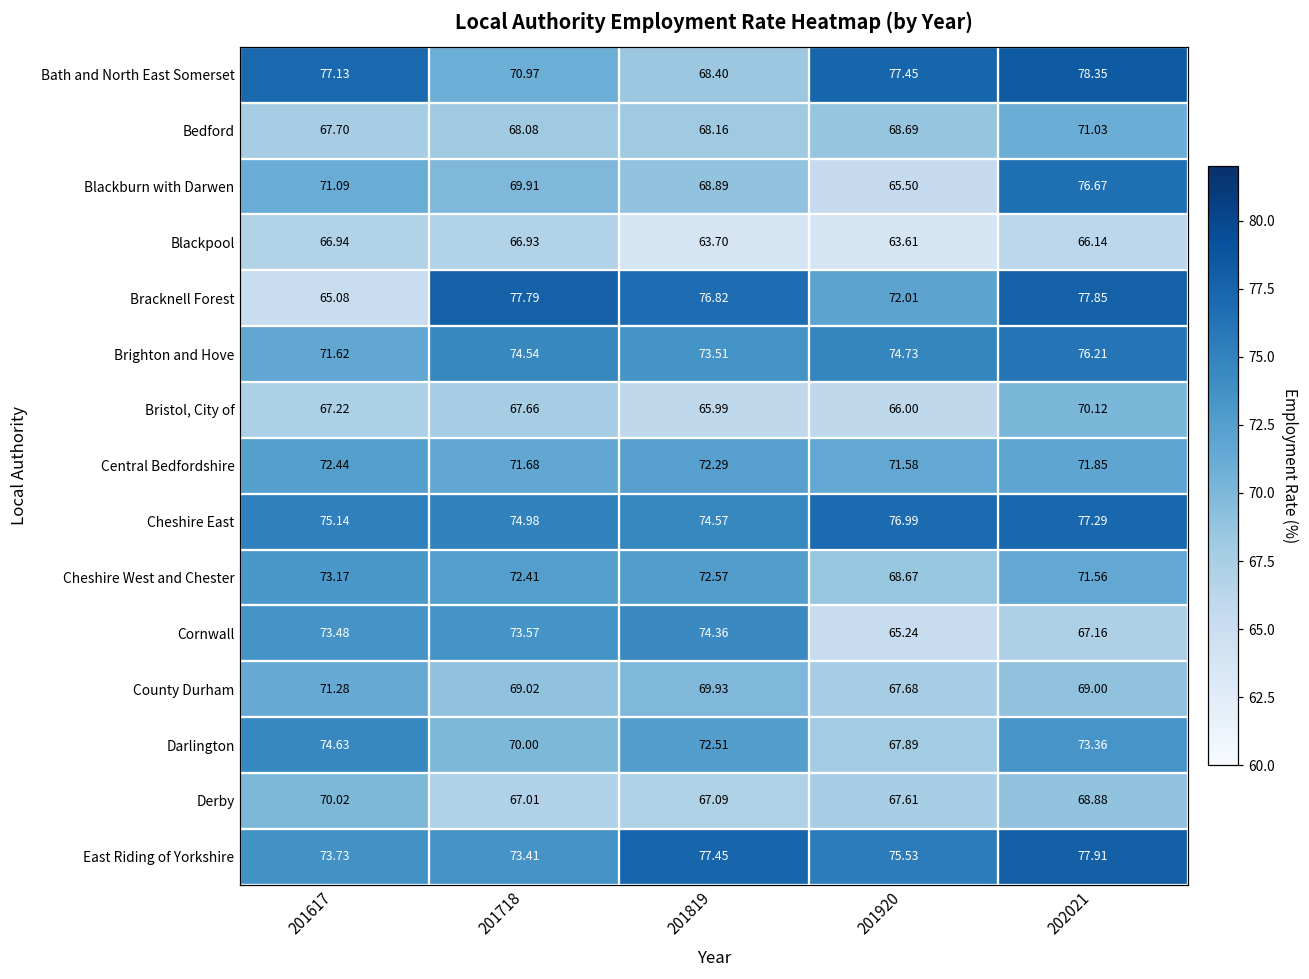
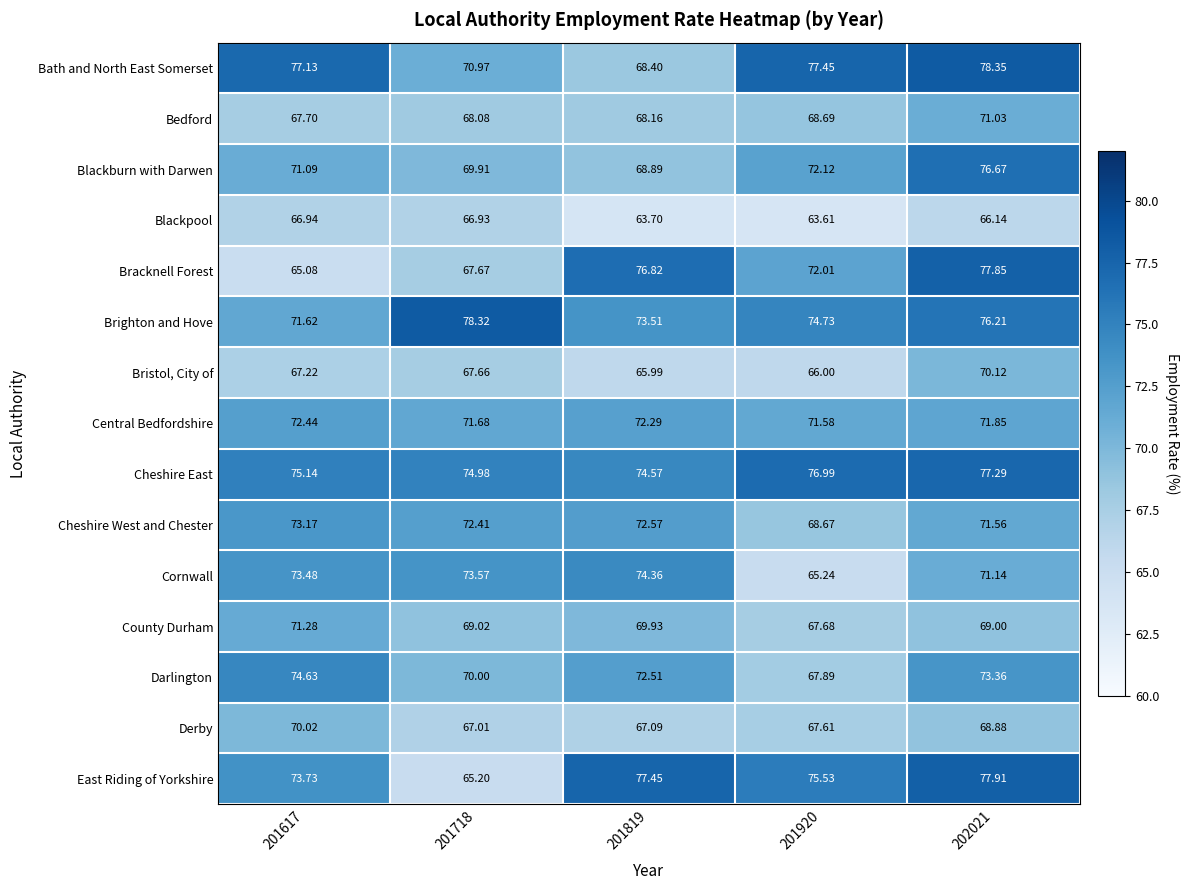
  {
    "Bath and North East Somerset": {
      "201617": 77.13,
      "201718": 70.97,
      "201819": 68.40,
      "201920": 77.45,
      "202021": 78.35
    },
    "Bedford": {
      "201617": 67.70,
      "201718": 68.08,
      "201819": 68.16,
      "201920": 68.69,
      "202021": 71.03
    },
    "Blackburn with Darwen": {
      "201617": 71.09,
      "201718": 69.91,
      "201819": 68.89,
-     "201920": 65.50,
+     "201920": 72.12,
      "202021": 76.67
    },
    "Blackpool": {
      "201617": 66.94,
      "201718": 66.93,
      "201819": 63.70,
      "201920": 63.61,
      "202021": 66.14
    },
    "Bracknell Forest": {
      "201617": 65.08,
-     "201718": 77.79,
+     "201718": 67.67,
      "201819": 76.82,
      "201920": 72.01,
      "202021": 77.85
    },
    "Brighton and Hove": {
      "201617": 71.62,
-     "201718": 74.54,
+     "201718": 78.32,
      "201819": 73.51,
      "201920": 74.73,
      "202021": 76.21
    },
    "Bristol, City of": {
      "201617": 67.22,
      "201718": 67.66,
      "201819": 65.99,
      "201920": 66.00,
      "202021": 70.12
    },
    "Central Bedfordshire": {
      "201617": 72.44,
      "201718": 71.68,
      "201819": 72.29,
      "201920": 71.58,
      "202021": 71.85
    },
    "Cheshire East": {
      "201617": 75.14,
      "201718": 74.98,
      "201819": 74.57,
      "201920": 76.99,
      "202021": 77.29
    },
    "Cheshire West and Chester": {
      "201617": 73.17,
      "201718": 72.41,
      "201819": 72.57,
      "201920": 68.67,
      "202021": 71.56
    },
    "Cornwall": {
      "201617": 73.48,
      "201718": 73.57,
      "201819": 74.36,
      "201920": 65.24,
-     "202021": 67.16
+     "202021": 71.14
    },
    "County Durham": {
      "201617": 71.28,
      "201718": 69.02,
      "201819": 69.93,
      "201920": 67.68,
      "202021": 69.00
    },
    "Darlington": {
      "201617": 74.63,
      "201718": 70.00,
      "201819": 72.51,
      "201920": 67.89,
      "202021": 73.36
    },
    "Derby": {
      "201617": 70.02,
      "201718": 67.01,
      "201819": 67.09,
      "201920": 67.61,
      "202021": 68.88
    },
    "East Riding of Yorkshire": {
      "201617": 73.73,
-     "201718": 73.41,
+     "201718": 65.20,
      "201819": 77.45,
      "201920": 75.53,
      "202021": 77.91
    }
  }
